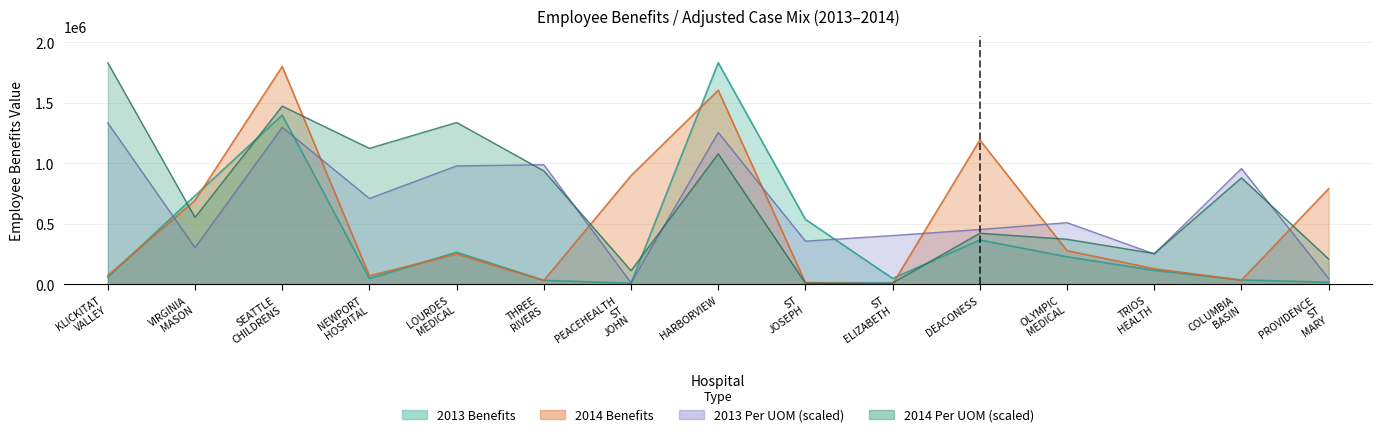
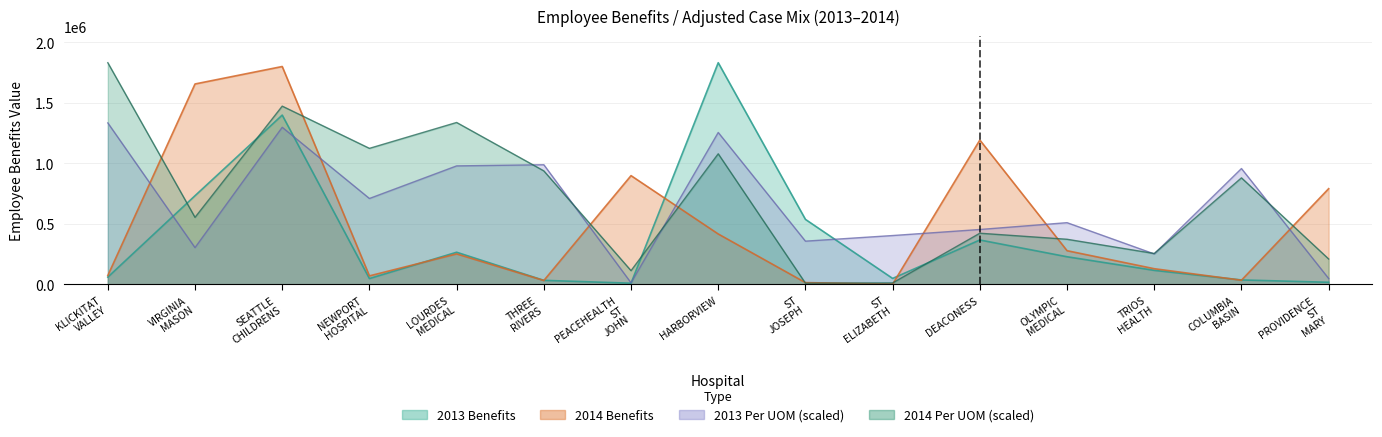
  {
    "2014 Benefits": {
-     "VIRGINIA MASON": 690000,
+     "VIRGINIA MASON": 1660000,
      "SEATTLE CHILDRENS": 1800000,
      "NEWPORT HOSPITAL": 70000,
      "PEACEHEALTH ST JOHN": 900000,
-     "HARBORVIEW": 1600000,
+     "HARBORVIEW": 420000,
      "DEACONESS": 1190000,
      "OLYMPIC MEDICAL": 280000,
      "PROVIDENCE ST MARY": 790000
    }
  }
